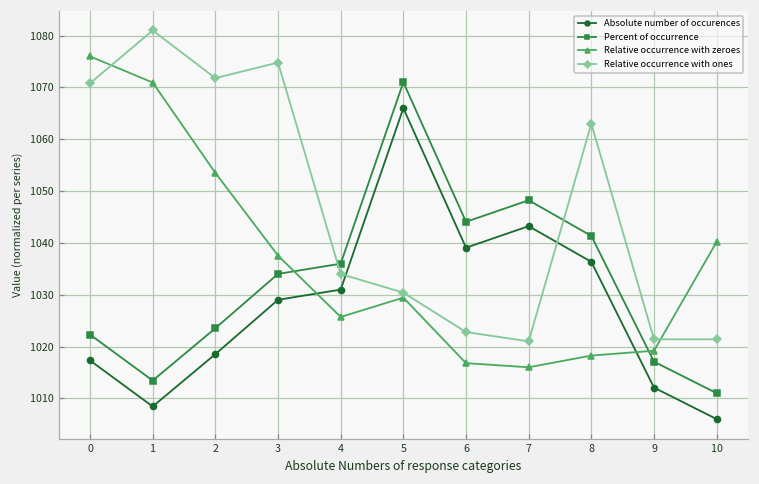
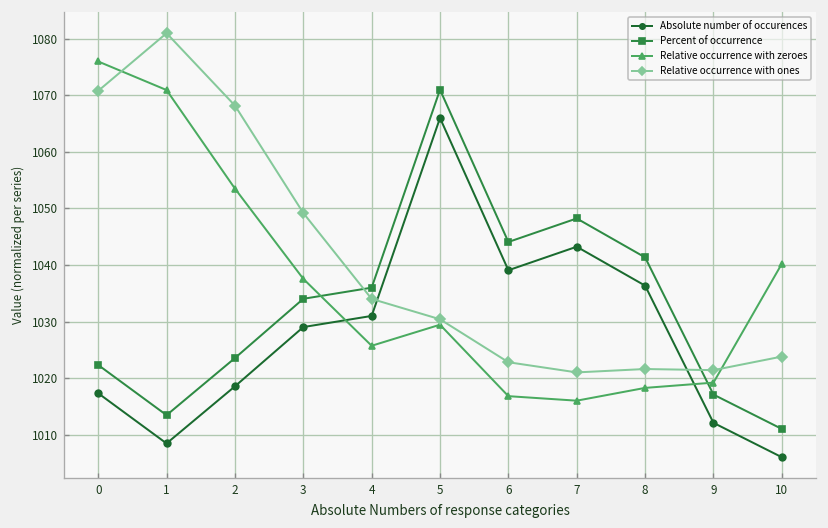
  {
    "Relative occurrence with ones": {
      "0": 1071,
      "1": 1081,
-     "2": 1072,
-     "3": 1075,
+     "2": 1068,
+     "3": 1049,
      "4": 1034,
      "5": 1030,
      "6": 1023,
      "7": 1021,
-     "8": 1063,
+     "8": 1022,
      "9": 1021,
-     "10": 1021
+     "10": 1024
    }
  }
